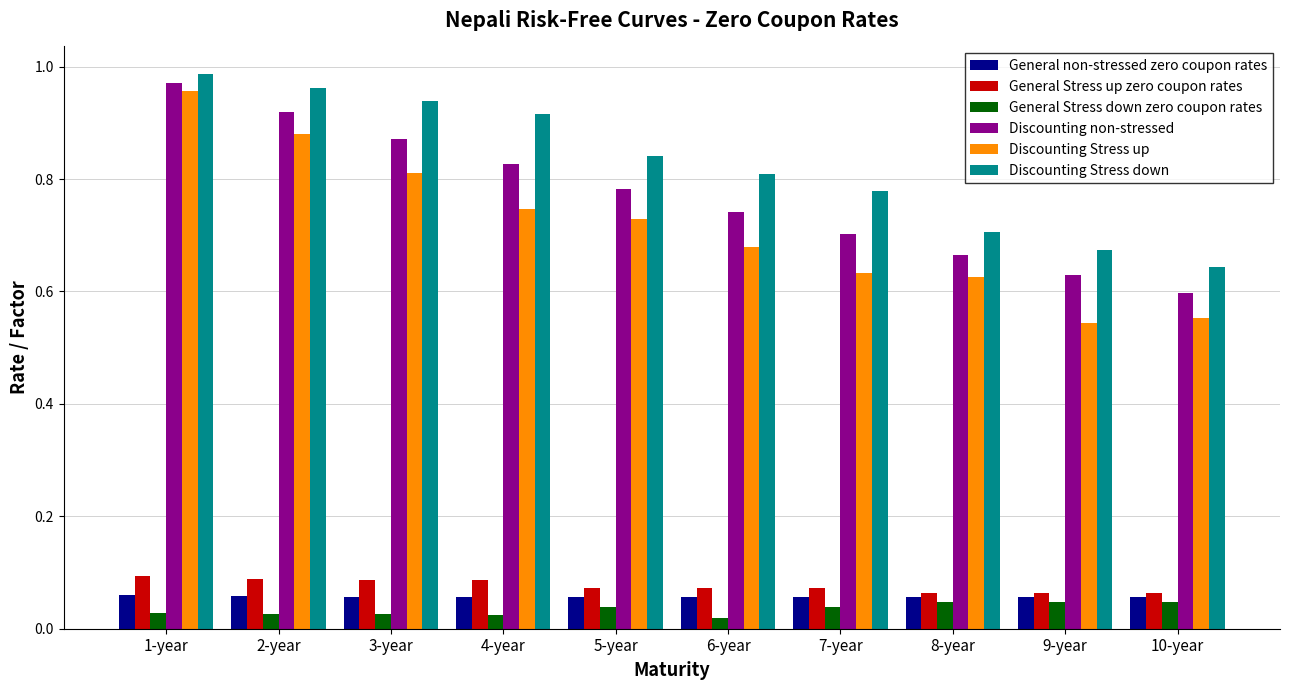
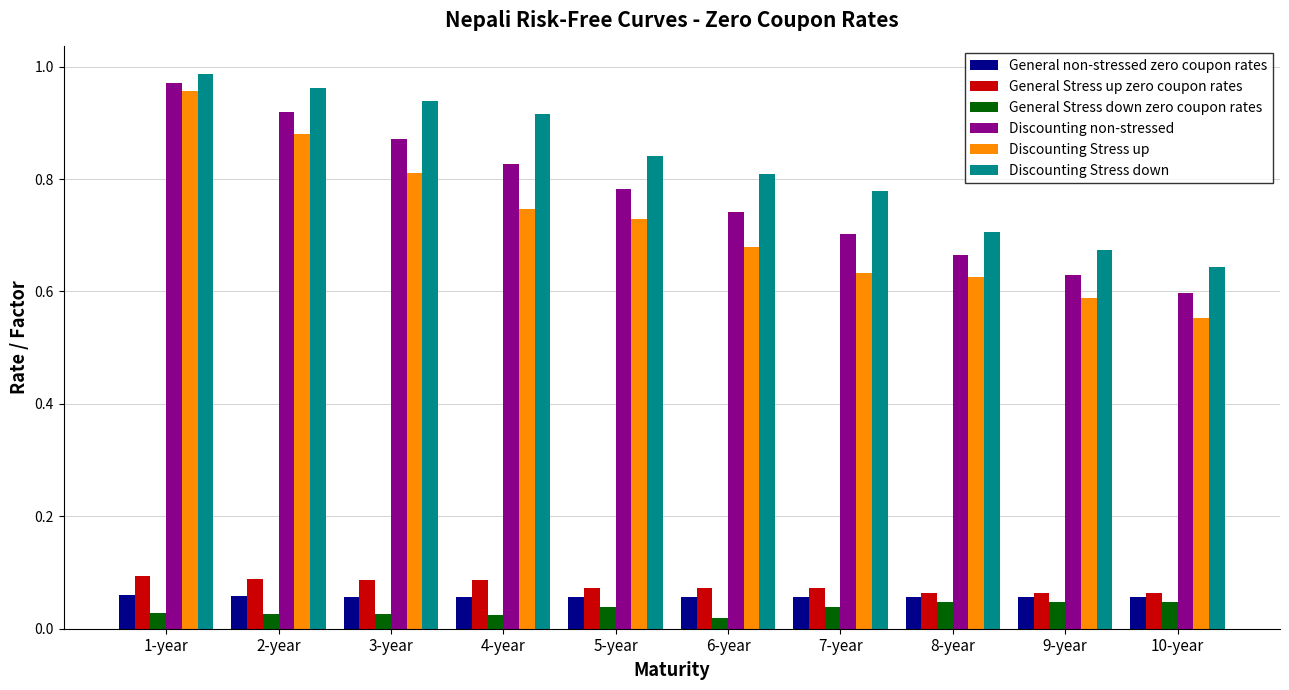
  {
    "General non-stressed zero coupon rates": {
      "1-year": 0.06,
      "2-year": 0.06,
      "3-year": 0.06,
      "4-year": 0.06,
      "5-year": 0.06,
      "6-year": 0.06,
      "7-year": 0.06,
      "8-year": 0.06,
      "9-year": 0.06,
      "10-year": 0.06
    },
    "General Stress up zero coupon rates": {
      "1-year": 0.09,
      "2-year": 0.09,
      "3-year": 0.09,
      "4-year": 0.09,
      "5-year": 0.07,
      "6-year": 0.07,
      "7-year": 0.07,
      "8-year": 0.06,
      "9-year": 0.06,
      "10-year": 0.06
    },
    "General Stress down zero coupon rates": {
      "1-year": 0.03,
      "2-year": 0.03,
      "3-year": 0.03,
      "4-year": 0.03,
      "5-year": 0.04,
      "6-year": 0.02,
      "7-year": 0.04,
      "8-year": 0.05,
      "9-year": 0.05,
      "10-year": 0.05
    },
    "Discounting non-stressed": {
      "1-year": 0.97,
      "2-year": 0.92,
      "3-year": 0.87,
      "4-year": 0.83,
      "5-year": 0.78,
      "6-year": 0.74,
      "7-year": 0.70,
      "8-year": 0.66,
      "9-year": 0.63,
      "10-year": 0.60
    },
    "Discounting Stress up": {
      "1-year": 0.96,
      "2-year": 0.88,
      "3-year": 0.81,
      "4-year": 0.75,
      "5-year": 0.73,
      "6-year": 0.68,
      "7-year": 0.63,
      "8-year": 0.63,
-     "9-year": 0.54,
+     "9-year": 0.59,
      "10-year": 0.55
    },
    "Discounting Stress down": {
      "1-year": 0.99,
      "2-year": 0.96,
      "3-year": 0.94,
      "4-year": 0.92,
      "5-year": 0.84,
      "6-year": 0.81,
      "7-year": 0.78,
      "8-year": 0.71,
      "9-year": 0.67,
      "10-year": 0.64
    }
  }
